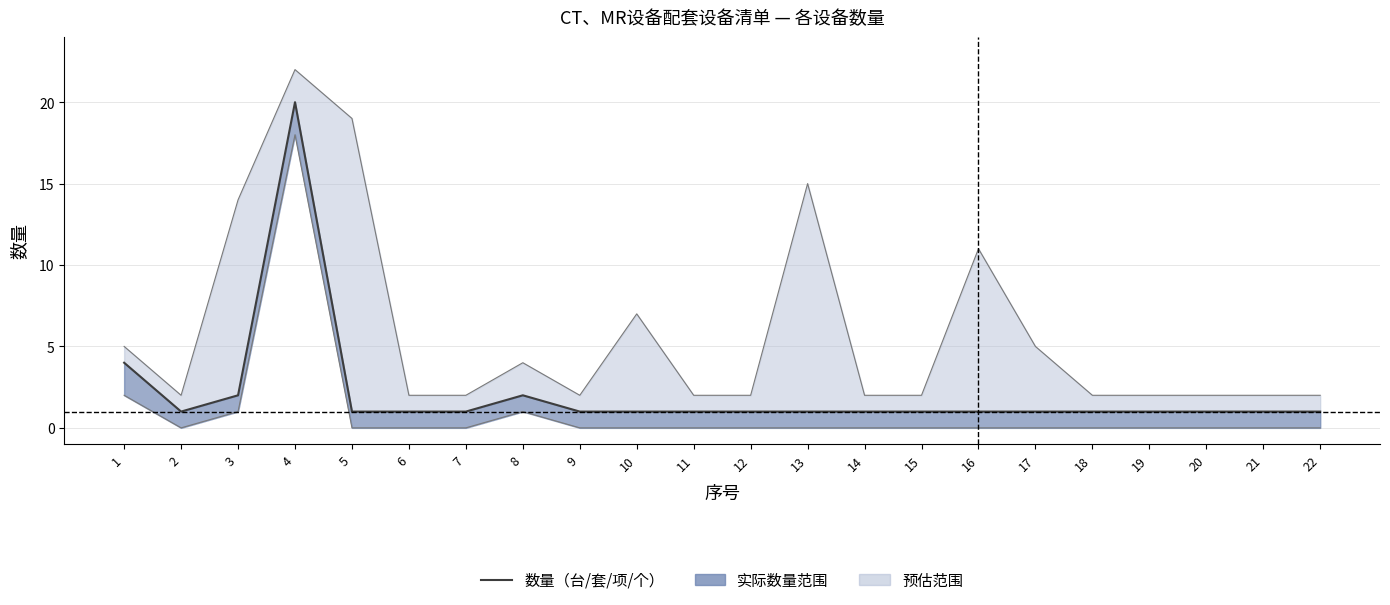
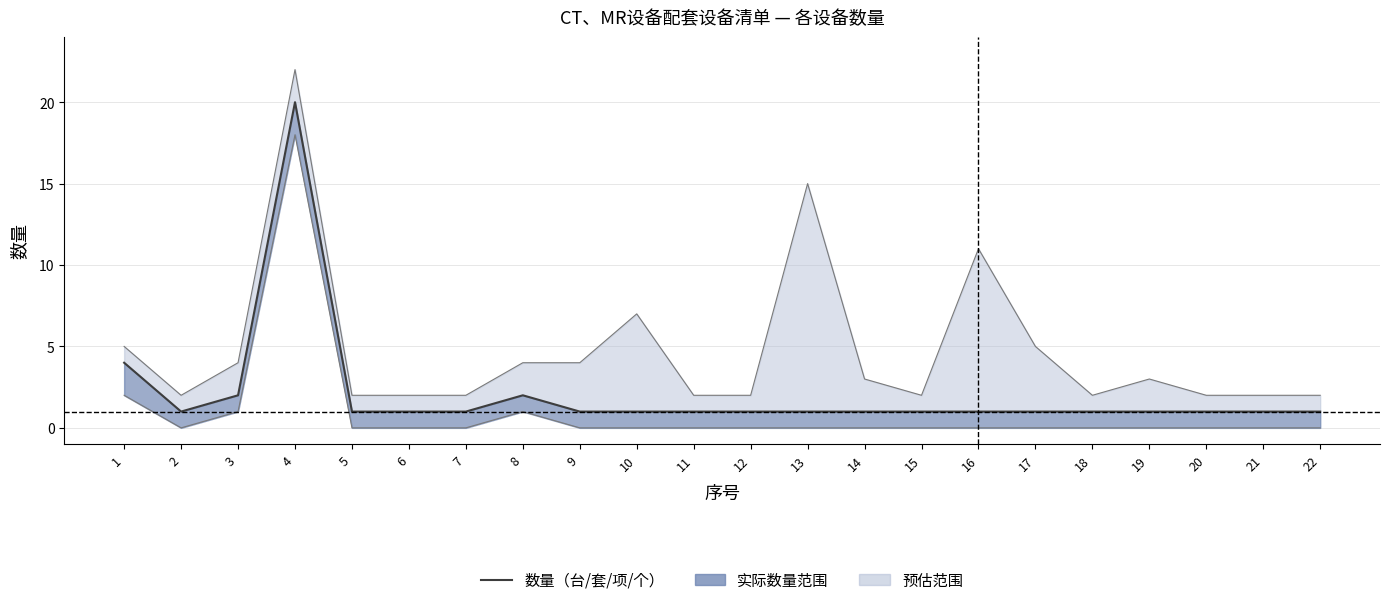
  {
    "预估范围": {
      "1": 5,
      "2": 2,
-     "3": 14,
+     "3": 4,
      "4": 22,
-     "5": 19,
+     "5": 2,
      "6": 2,
      "7": 2,
      "8": 4,
-     "9": 2,
+     "9": 4,
      "10": 7,
      "11": 2,
      "12": 2,
      "13": 15,
-     "14": 2,
+     "14": 3,
      "15": 2,
      "16": 11,
      "17": 5,
      "18": 2,
-     "19": 2,
+     "19": 3,
      "20": 2,
      "21": 2,
      "22": 2
    }
  }
